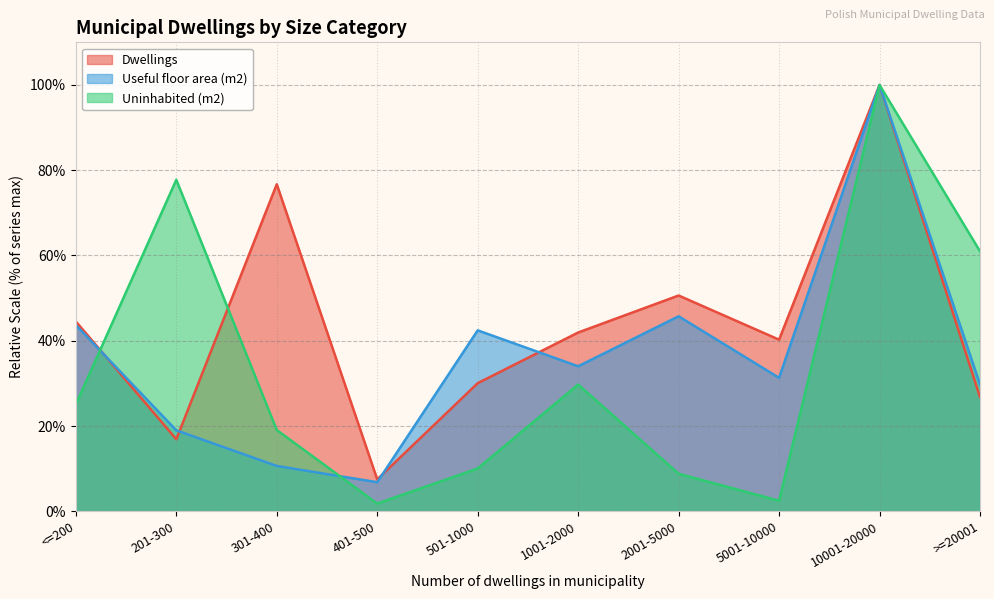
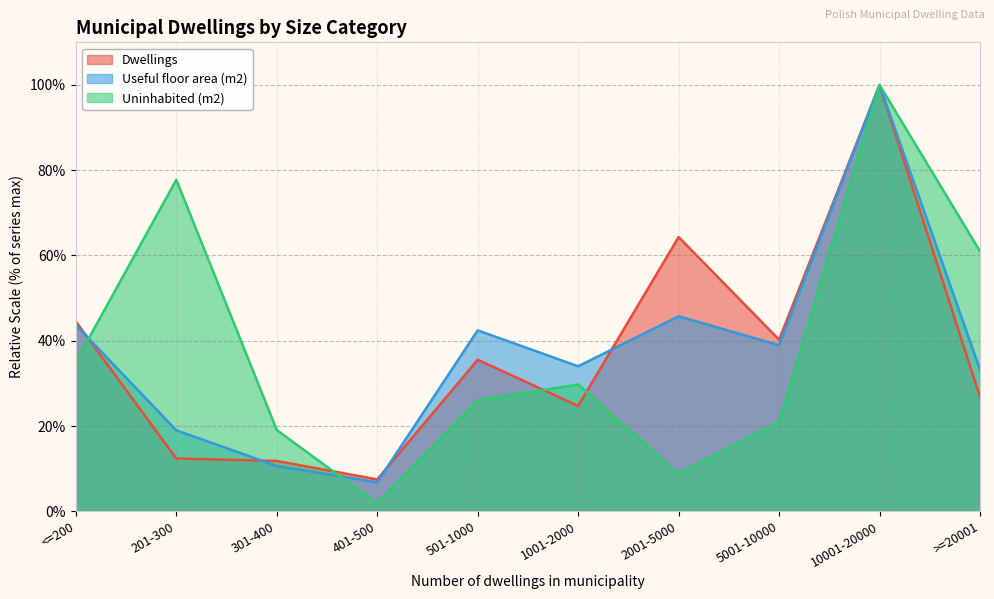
  {
    "Dwellings": {
      "<=200": "45%",
-     "201-300": "17%",
-     "301-400": "77%",
+     "201-300": "12%",
+     "301-400": "12%",
      "401-500": "7%",
-     "501-1000": "30%",
-     "1001-2000": "42%",
-     "2001-5000": "51%",
+     "501-1000": "36%",
+     "1001-2000": "25%",
+     "2001-5000": "64%",
      "5001-10000": "40%",
      ">=20001": "27%"
    },
    "Useful floor area (m2)": {
      "<=200": "44%",
      "201-300": "19%",
      "301-400": "11%",
      "401-500": "7%",
      "501-1000": "42%",
      "1001-2000": "34%",
      "2001-5000": "46%",
-     "5001-10000": "31%",
-     ">=20001": "30%"
+     "5001-10000": "39%",
+     ">=20001": "33%"
    },
    "Uninhabited (m2)": {
-     "<=200": "25%",
+     "<=200": "35%",
      "201-300": "78%",
      "301-400": "19%",
      "401-500": "2%",
-     "501-1000": "10%",
+     "501-1000": "26%",
      "1001-2000": "30%",
      "2001-5000": "9%",
-     "5001-10000": "2%",
+     "5001-10000": "21%",
      ">=20001": "61%"
    }
  }
